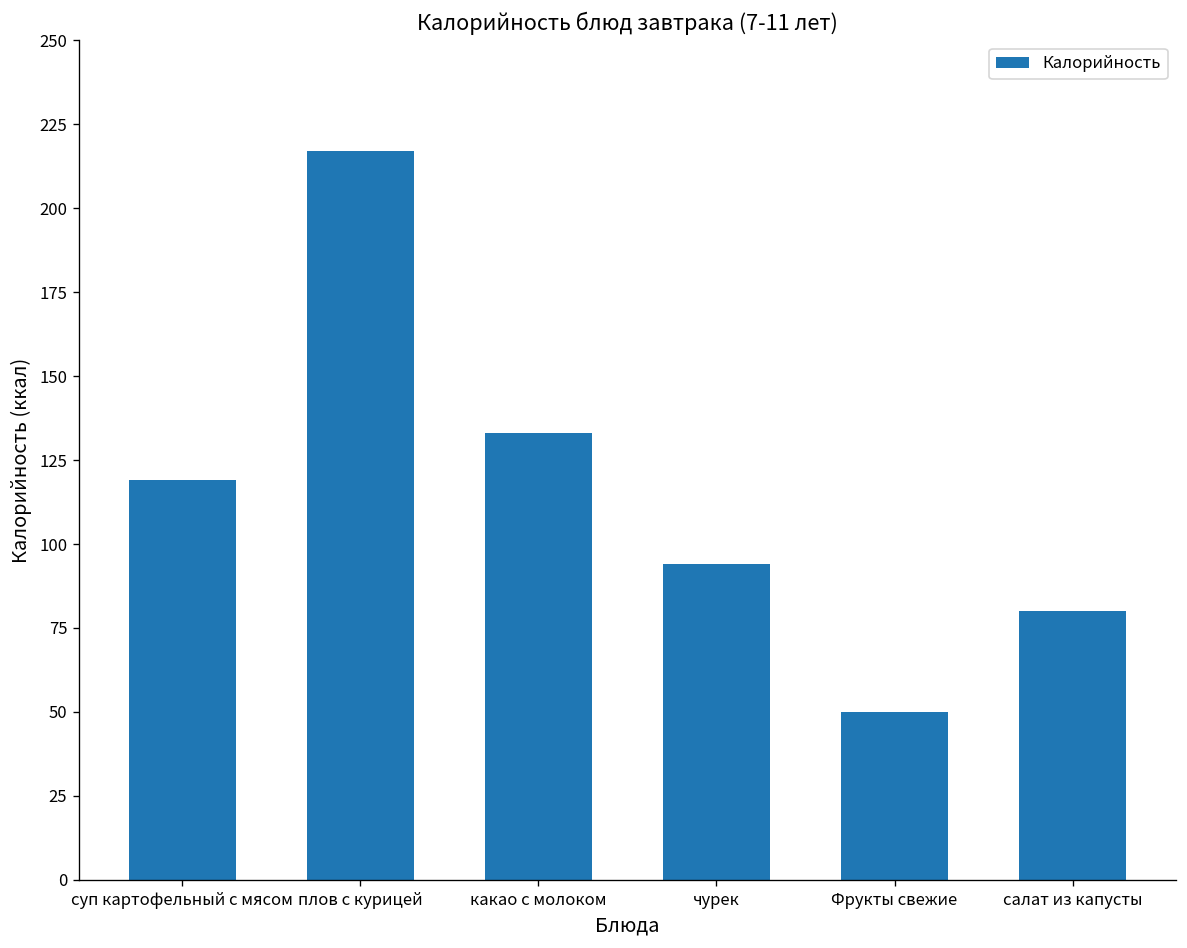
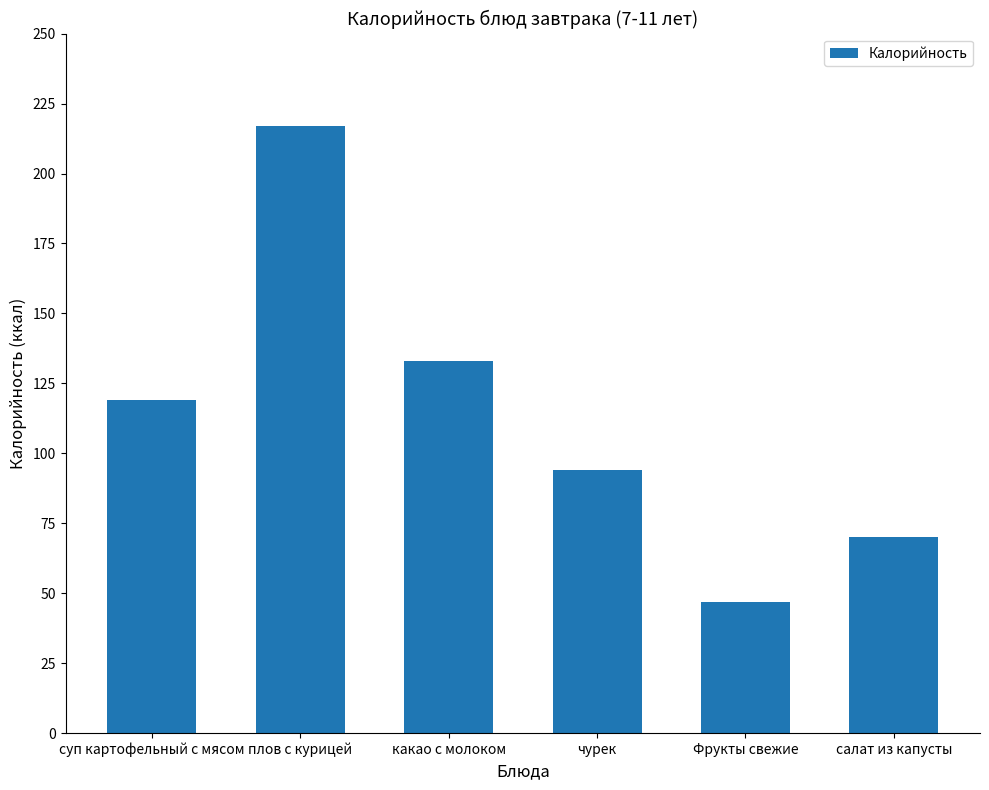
  {
    "суп картофельный с мясом": 119,
    "плов с курицей": 217,
    "какао с молоком": 133,
    "чурек": 94,
-   "Фрукты свежие": 50,
-   "салат из капусты": 80
+   "Фрукты свежие": 47,
+   "салат из капусты": 70
  }
